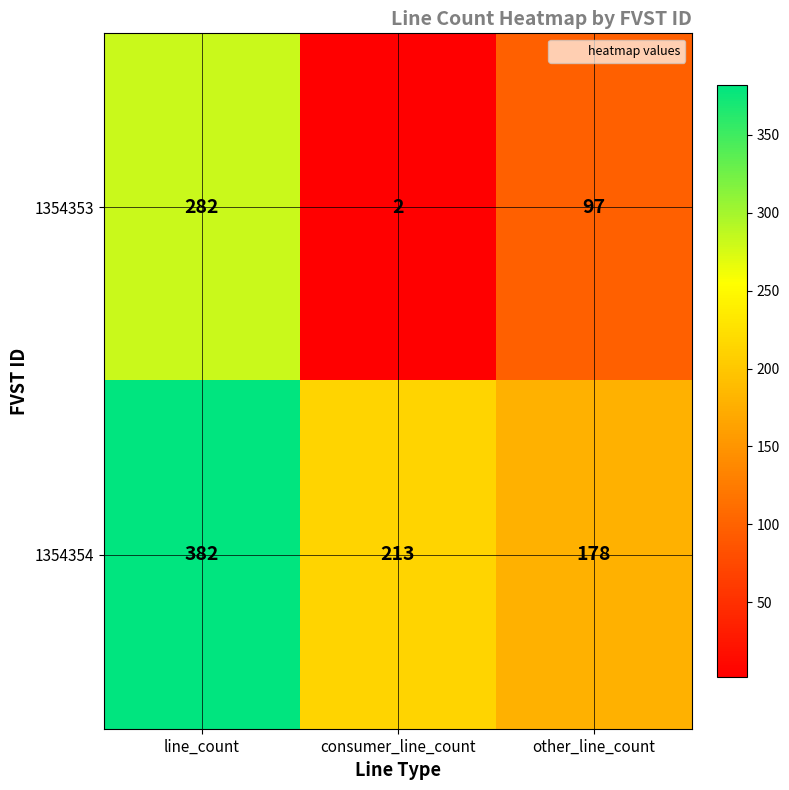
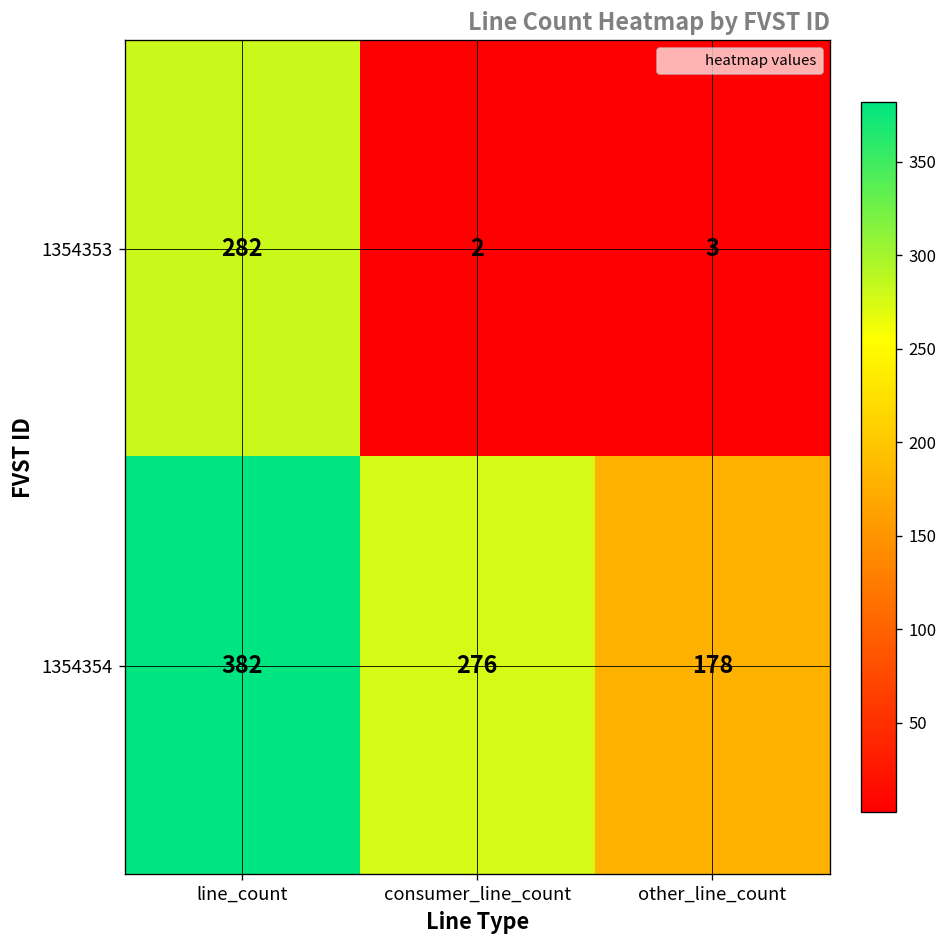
  {
    "1354353": {
      "line_count": 282,
      "consumer_line_count": 2,
-     "other_line_count": 97
+     "other_line_count": 3
    },
    "1354354": {
      "line_count": 382,
-     "consumer_line_count": 213,
+     "consumer_line_count": 276,
      "other_line_count": 178
    }
  }
